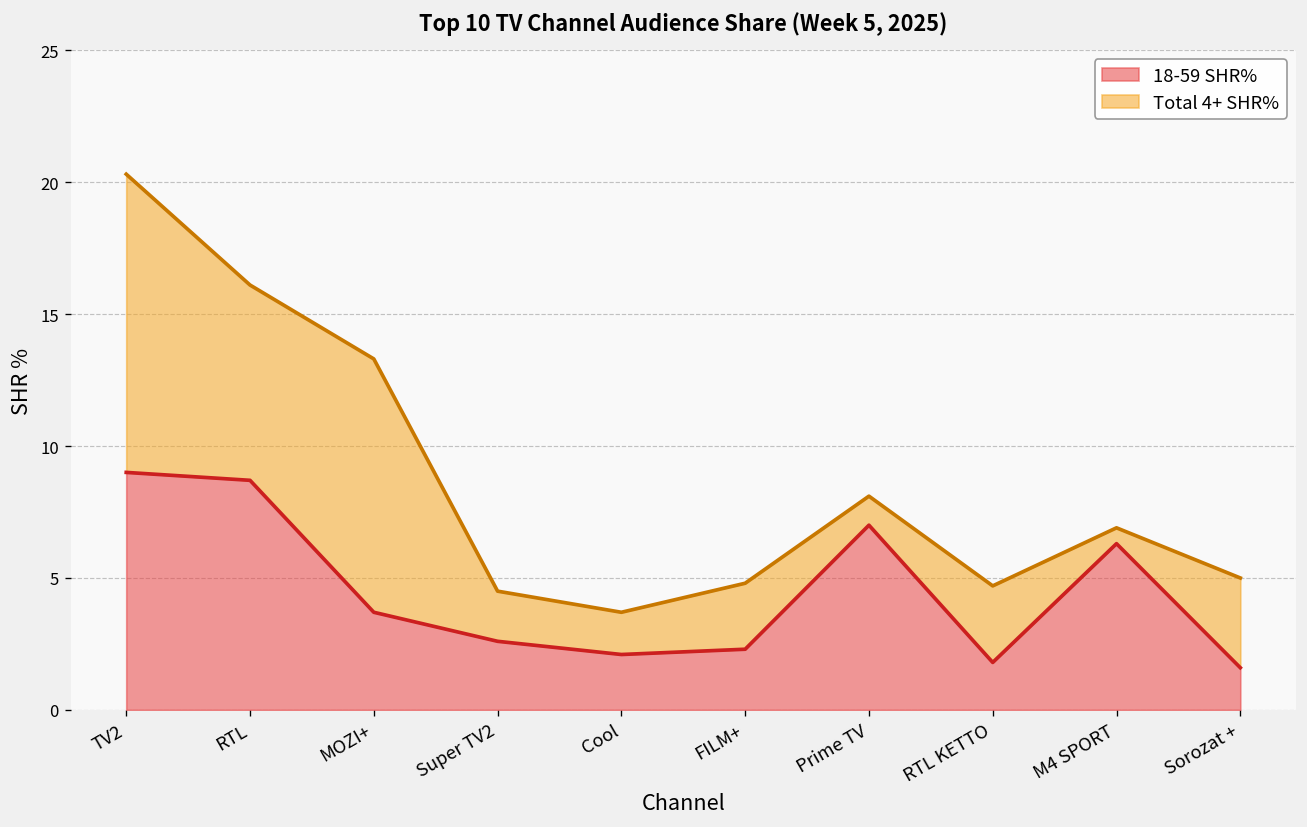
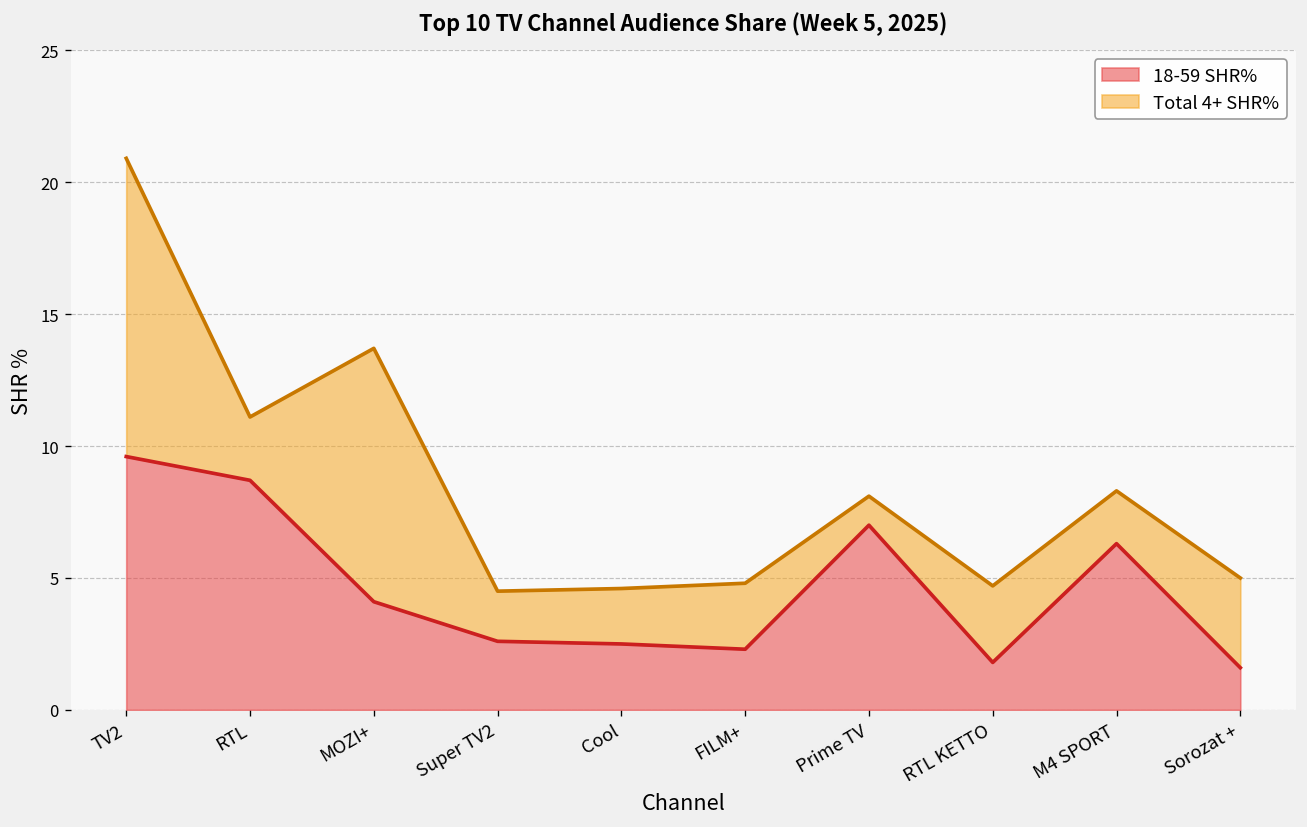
  {
    "18-59 SHR%": {
-     "TV2": 9.0,
+     "TV2": 9.6,
      "RTL": 8.7,
-     "MOZI+": 3.7,
+     "MOZI+": 4.1,
      "Super TV2": 2.6,
-     "Cool": 2.1,
+     "Cool": 2.5,
      "FILM+": 2.3,
      "Prime TV": 7.0,
      "RTL KETTO": 1.8,
      "M4 SPORT": 6.3,
      "Sorozat +": 1.6
    },
    "Total 4+ SHR%": {
      "TV2": 11.3,
-     "RTL": 7.4,
+     "RTL": 2.4,
      "MOZI+": 9.6,
      "Super TV2": 1.9,
-     "Cool": 1.6,
+     "Cool": 2.1,
      "FILM+": 2.5,
      "Prime TV": 1.1,
      "RTL KETTO": 2.9,
-     "M4 SPORT": 0.6,
+     "M4 SPORT": 2.0,
      "Sorozat +": 3.4
    }
  }
